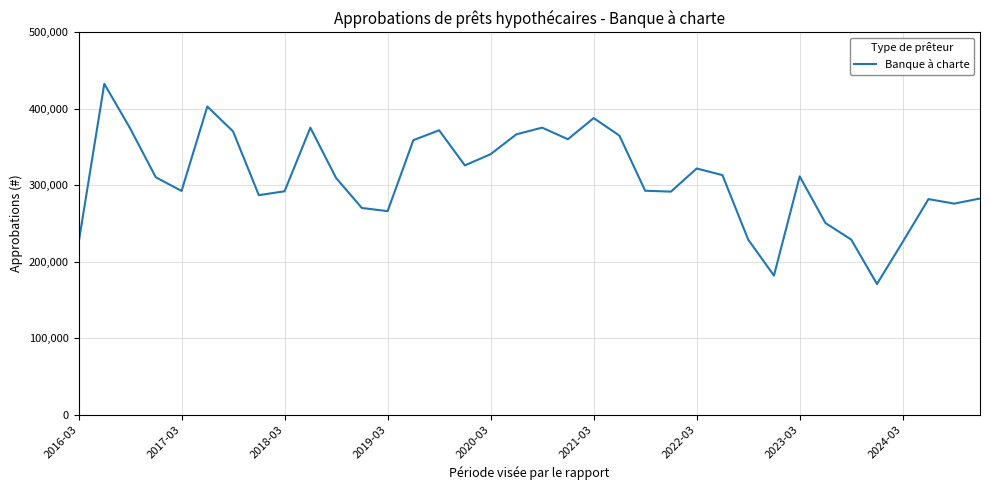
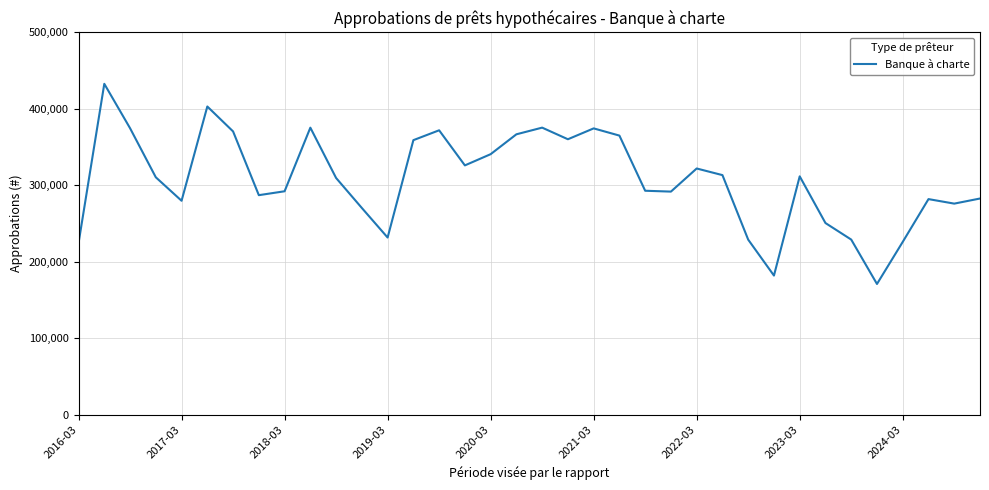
  {
    "2016-03": "220,000",
-   "2017-03": "290,000",
+   "2017-03": "280,000",
    "2018-03": "290,000",
-   "2019-03": "270,000",
+   "2019-03": "230,000",
    "2020-03": "340,000",
-   "2021-03": "390,000",
+   "2021-03": "370,000",
    "2022-03": "320,000",
    "2023-03": "310,000",
    "2024-03": "230,000"
  }
